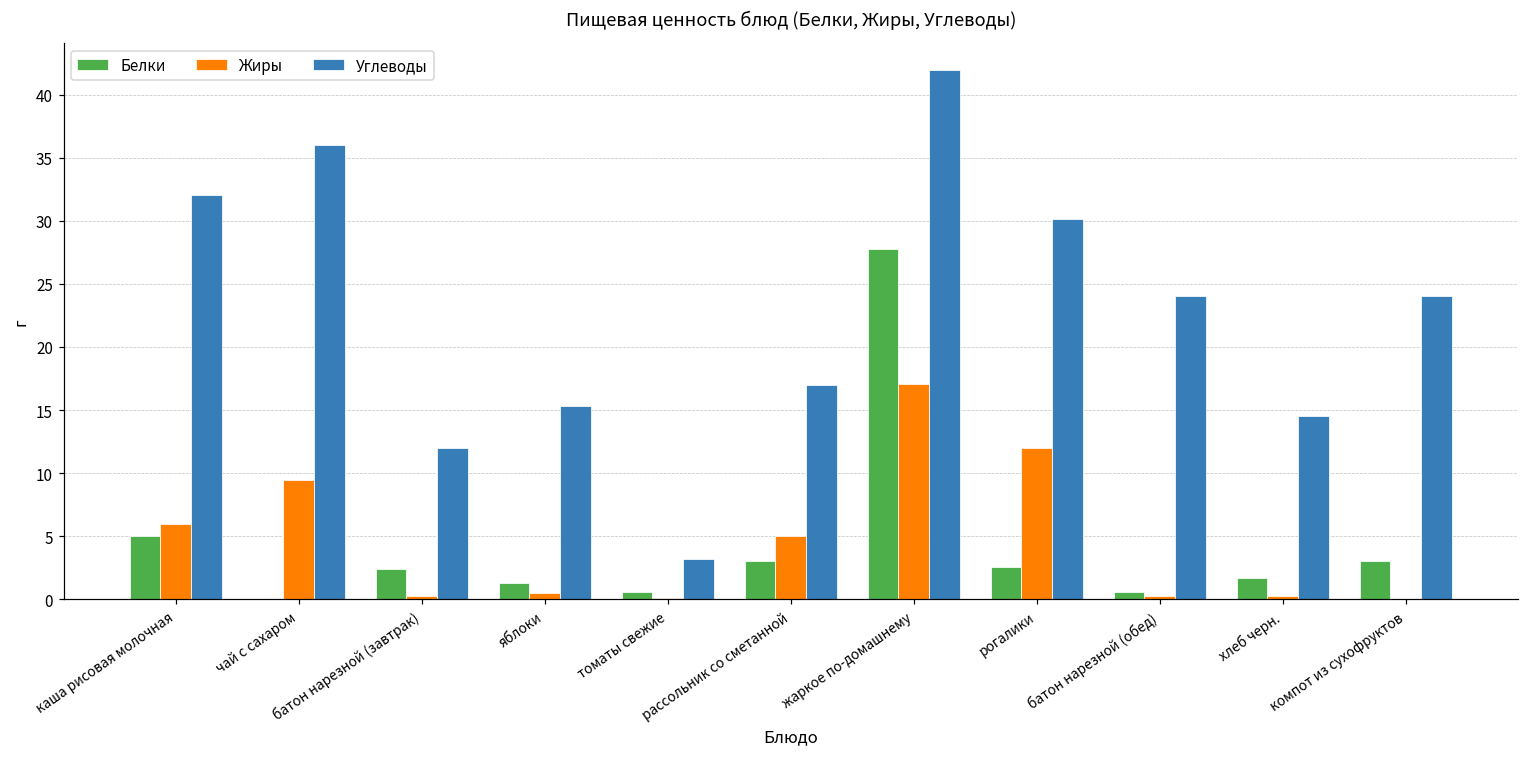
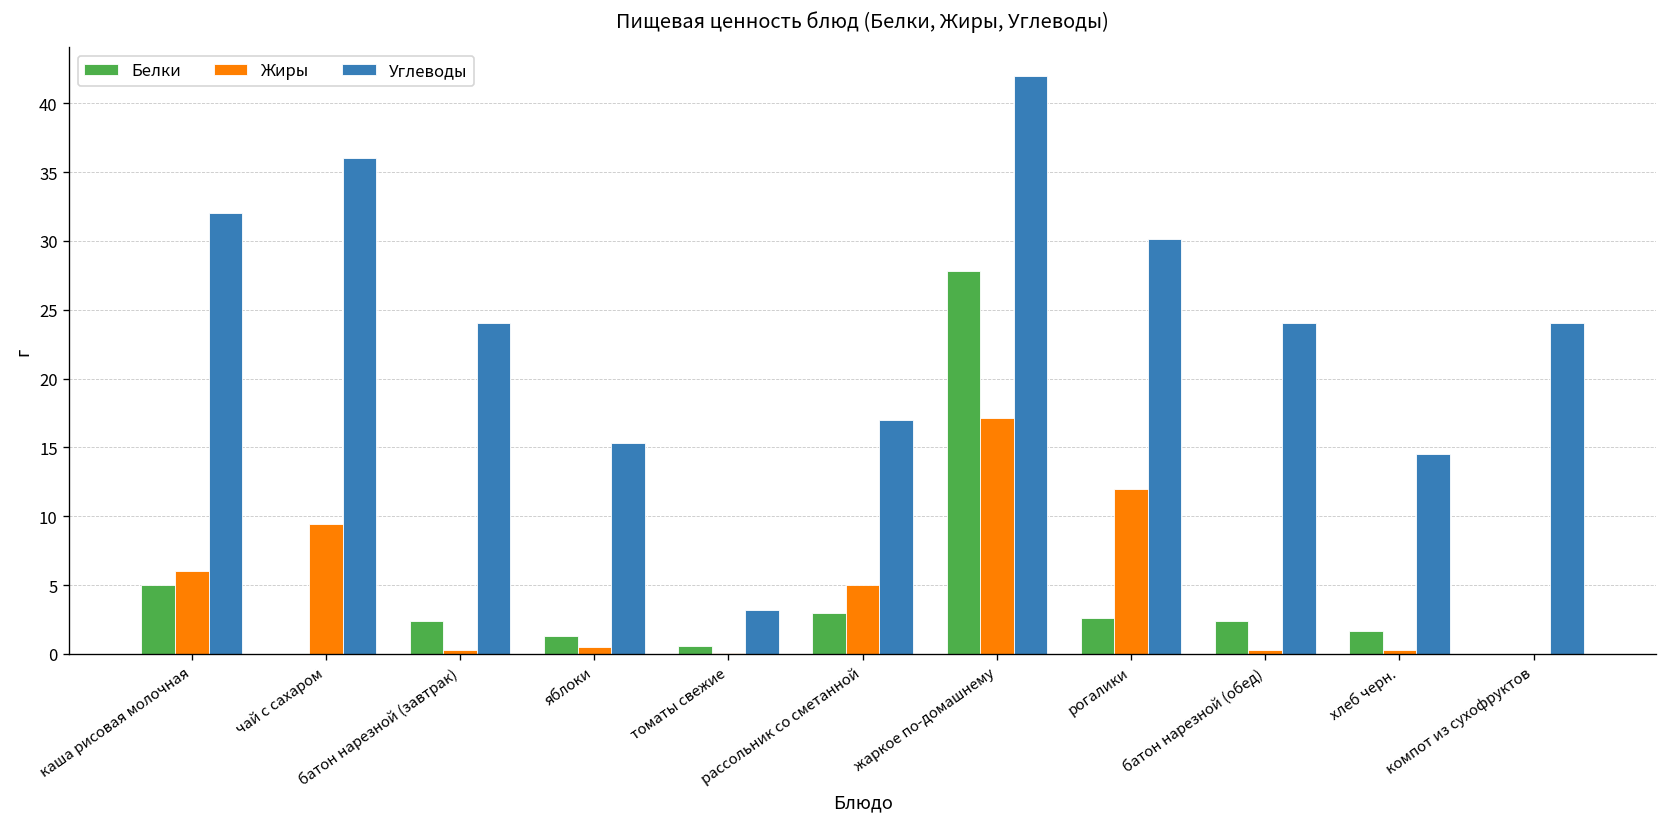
  {
    "Белки": {
      "каша рисовая молочная": 5.0,
      "чай с сахаром": 0.0,
      "батон нарезной (завтрак)": 2.4,
      "яблоки": 1.3,
      "томаты свежие": 0.6,
      "рассольник со сметанной": 3.0,
      "жаркое по-домашнему": 27.8,
      "рогалики": 2.6,
-     "батон нарезной (обед)": 0.6,
+     "батон нарезной (обед)": 2.4,
      "хлеб черн.": 1.7,
-     "компот из сухофруктов": 3
+     "компот из сухофруктов": 0
    },
    "Жиры": {
      "каша рисовая молочная": 6.0,
      "чай с сахаром": 9.5,
      "батон нарезной (завтрак)": 0.3,
      "яблоки": 0.5,
      "рассольник со сметанной": 5.0,
      "жаркое по-домашнему": 17.1,
      "рогалики": 12.0,
      "батон нарезной (обед)": 0.3,
      "хлеб черн.": 0.3,
      "компот из сухофруктов": 0.0
    },
    "Углеводы": {
      "каша рисовая молочная": 32,
      "чай с сахаром": 36,
-     "батон нарезной (завтрак)": 12,
+     "батон нарезной (завтрак)": 24,
      "яблоки": 15.4,
      "томаты свежие": 3,
      "рассольник со сметанной": 17,
      "жаркое по-домашнему": 42,
      "рогалики": 30,
      "батон нарезной (обед)": 24,
      "хлеб черн.": 14.5,
      "компот из сухофруктов": 24
    }
  }
